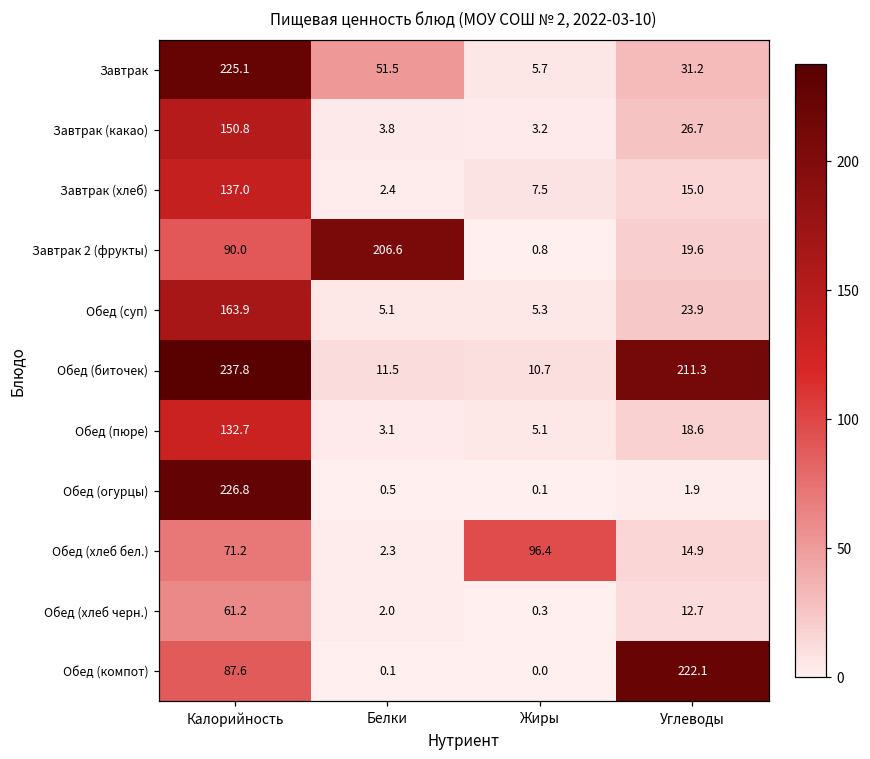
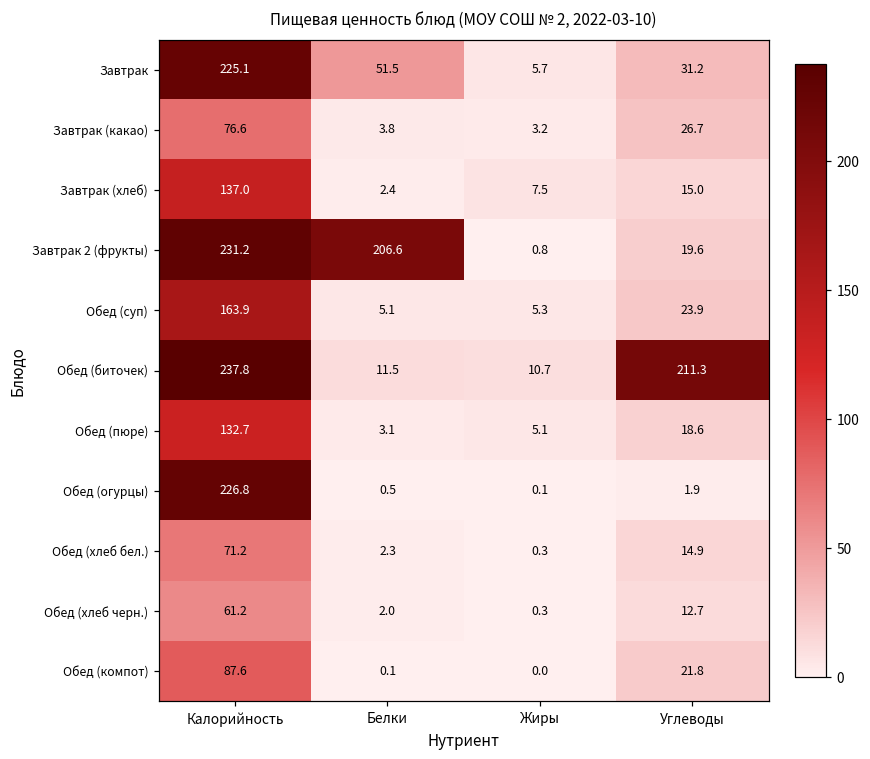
  {
    "Завтрак": {
      "Калорийность": 225.1,
      "Белки": 51.5,
      "Жиры": 5.7,
      "Углеводы": 31.2
    },
    "Завтрак (какао)": {
-     "Калорийность": 150.8,
+     "Калорийность": 76.6,
      "Белки": 3.8,
      "Жиры": 3.2,
      "Углеводы": 26.7
    },
    "Завтрак (хлеб)": {
      "Калорийность": 137.0,
      "Белки": 2.4,
      "Жиры": 7.5,
      "Углеводы": 15.0
    },
    "Завтрак 2 (фрукты)": {
-     "Калорийность": 90.0,
+     "Калорийность": 231.2,
      "Белки": 206.6,
      "Жиры": 0.8,
      "Углеводы": 19.6
    },
    "Обед (суп)": {
      "Калорийность": 163.9,
      "Белки": 5.1,
      "Жиры": 5.3,
      "Углеводы": 23.9
    },
    "Обед (биточек)": {
      "Калорийность": 237.8,
      "Белки": 11.5,
      "Жиры": 10.7,
      "Углеводы": 211.3
    },
    "Обед (пюре)": {
      "Калорийность": 132.7,
      "Белки": 3.1,
      "Жиры": 5.1,
      "Углеводы": 18.6
    },
    "Обед (огурцы)": {
      "Калорийность": 226.8,
      "Белки": 0.5,
      "Жиры": 0.1,
      "Углеводы": 1.9
    },
    "Обед (хлеб бел.)": {
      "Калорийность": 71.2,
      "Белки": 2.3,
-     "Жиры": 96.4,
+     "Жиры": 0.3,
      "Углеводы": 14.9
    },
    "Обед (хлеб черн.)": {
      "Калорийность": 61.2,
      "Белки": 2.0,
      "Жиры": 0.3,
      "Углеводы": 12.7
    },
    "Обед (компот)": {
      "Калорийность": 87.6,
      "Белки": 0.1,
      "Жиры": 0.0,
-     "Углеводы": 222.1
+     "Углеводы": 21.8
    }
  }
